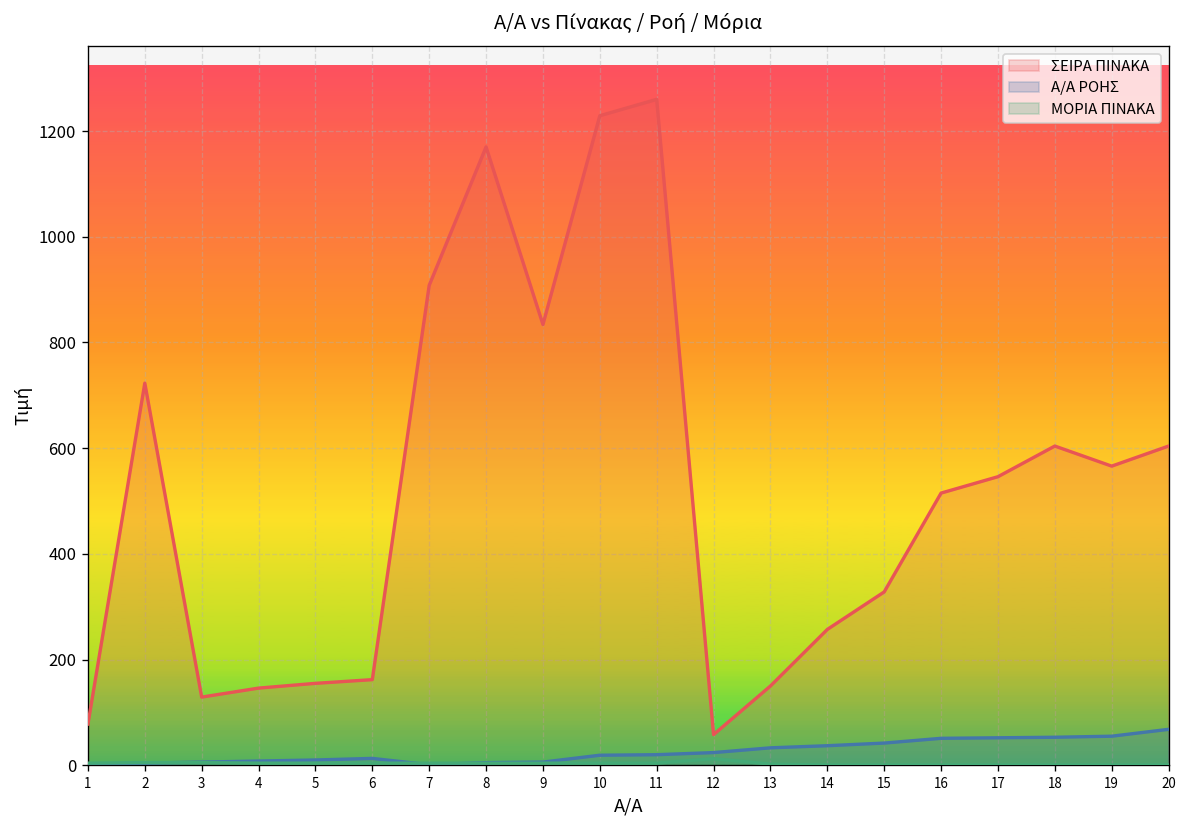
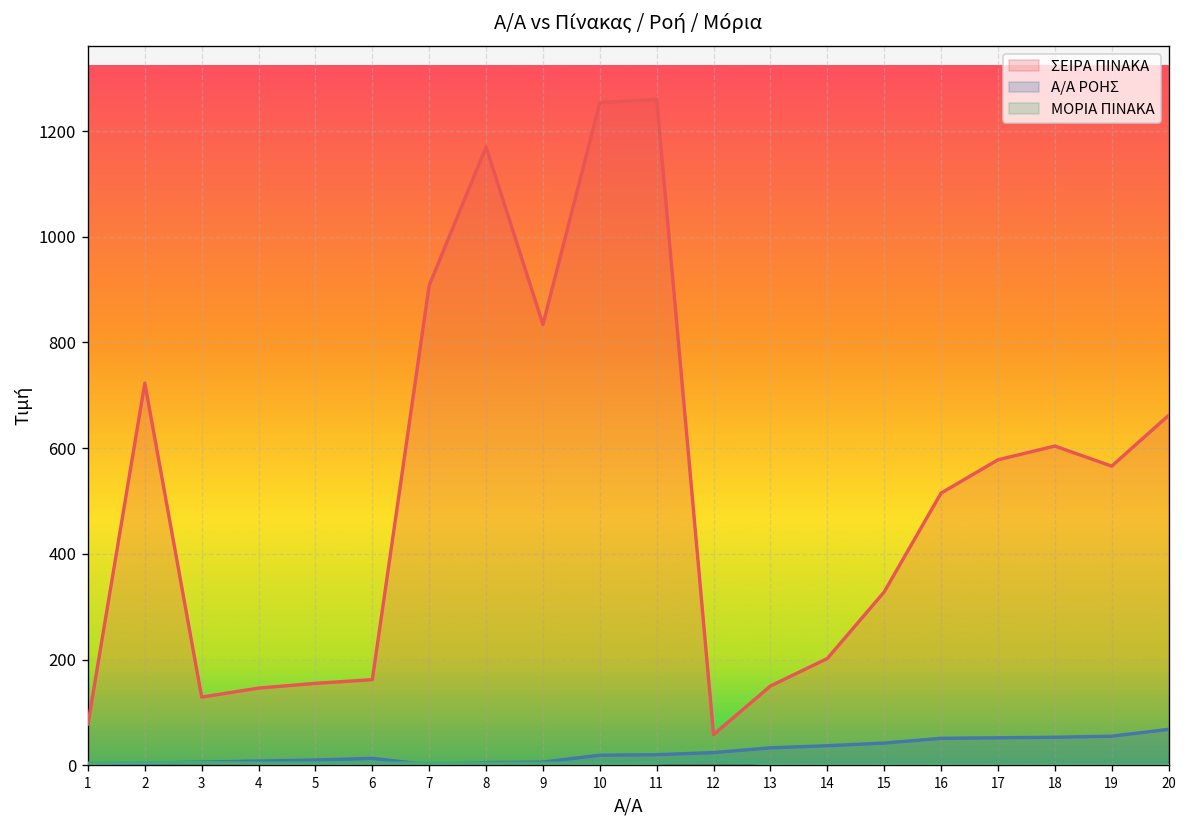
  {
    "ΣΕΙΡΑ ΠΙΝΑΚΑ": {
      "1": 80,
      "2": 720,
      "3": 130,
      "4": 150,
      "5": 160,
      "6": 160,
      "7": 910,
      "8": 1170,
      "9": 830,
-     "10": 1230,
+     "10": 1250,
      "11": 1260,
      "12": 60,
      "13": 150,
-     "14": 260,
+     "14": 200,
      "15": 330,
      "16": 520,
-     "17": 550,
+     "17": 580,
      "18": 600,
      "19": 570,
-     "20": 600
+     "20": 660
    }
  }
